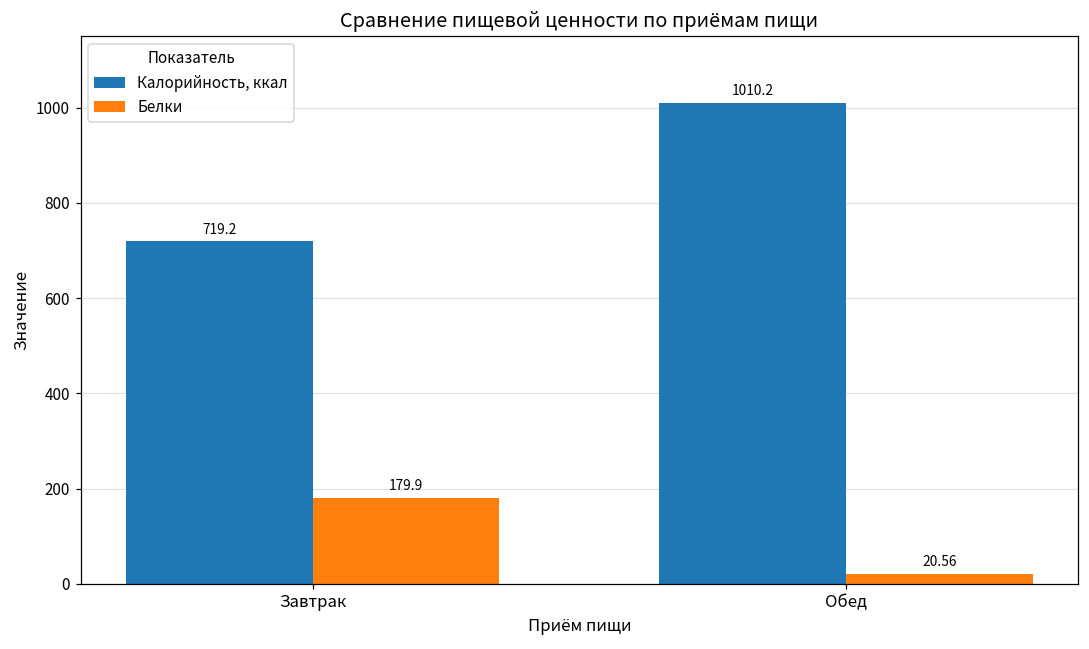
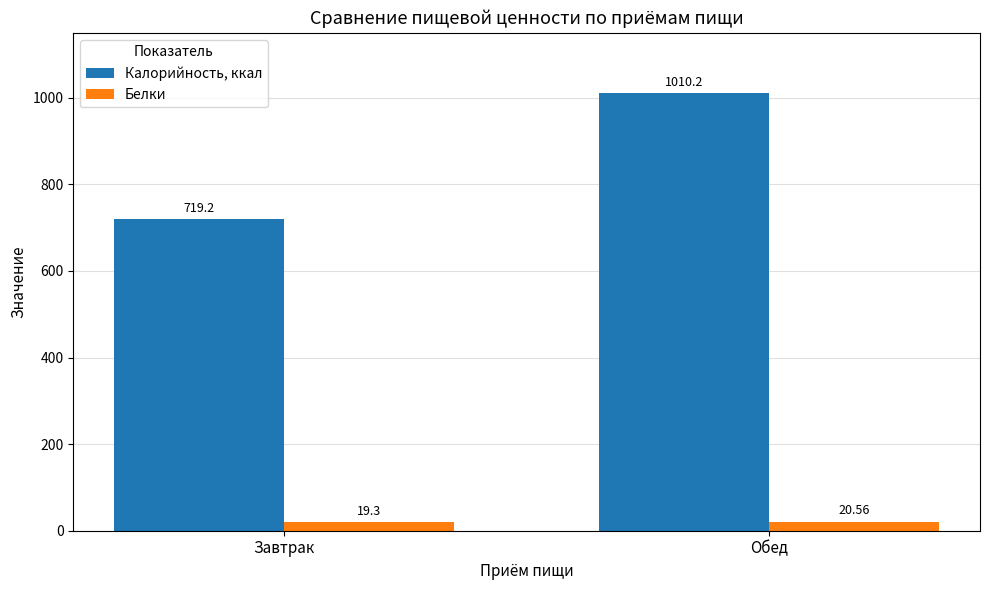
  {
    "Калорийность, ккал": {
      "Завтрак": 719.2,
      "Обед": 1010.2
    },
    "Белки": {
-     "Завтрак": 179.9,
+     "Завтрак": 19.3,
      "Обед": 20.56
    }
  }
